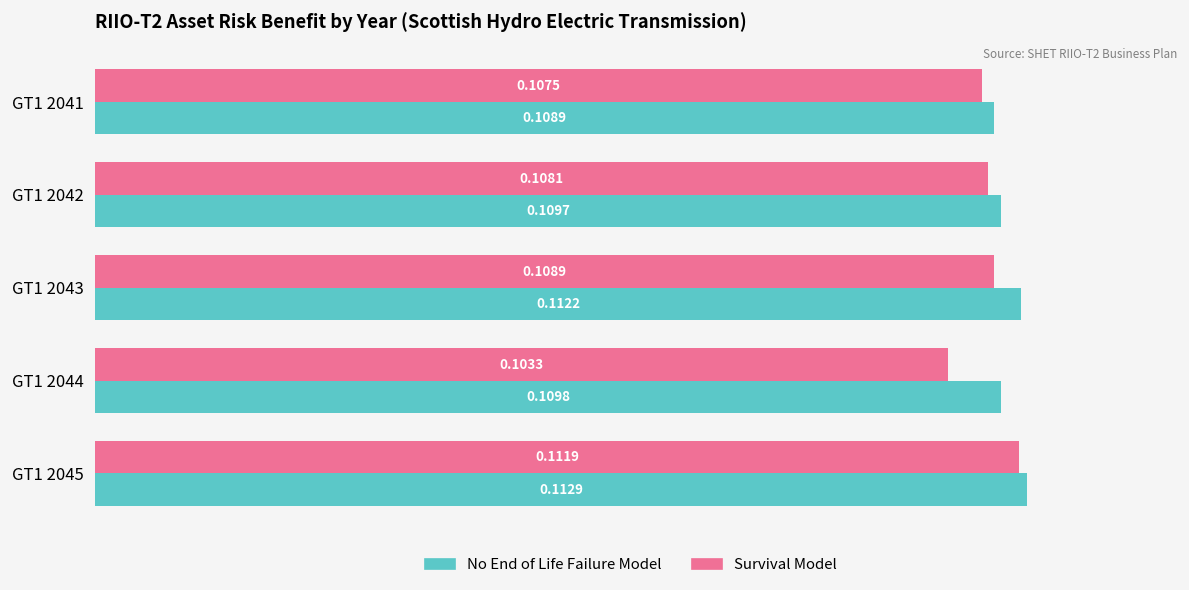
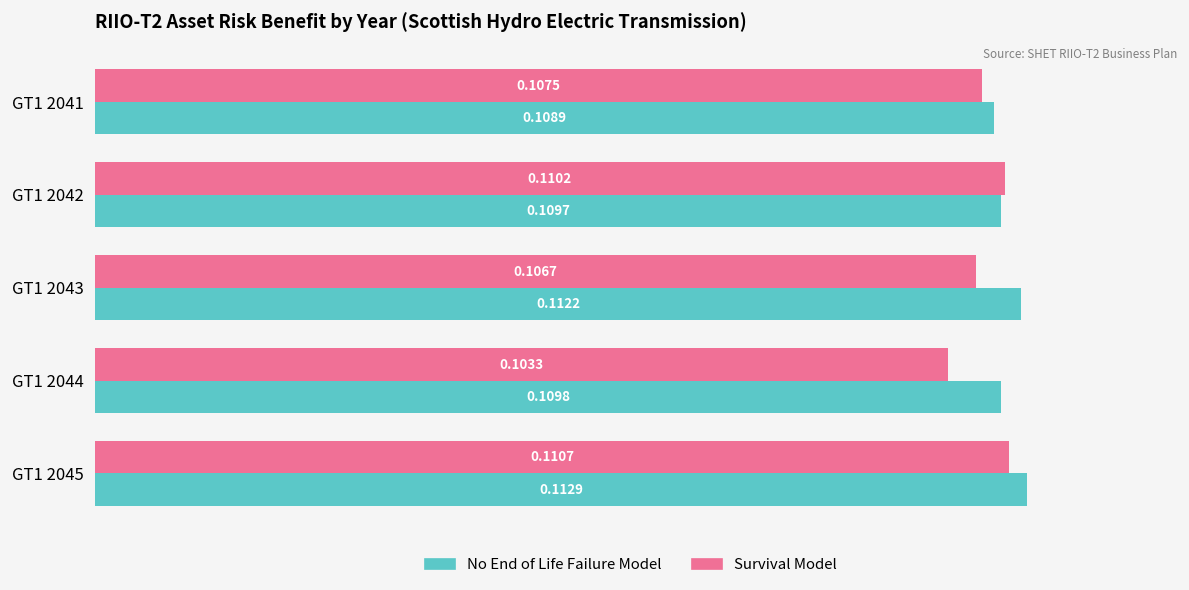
  {
    "No End of Life Failure Model": {
      "GT1 2041": 0.1089,
      "GT1 2042": 0.1097,
      "GT1 2043": 0.1122,
      "GT1 2044": 0.1098,
      "GT1 2045": 0.1129
    },
    "Survival Model": {
      "GT1 2041": 0.1075,
-     "GT1 2042": 0.1081,
-     "GT1 2043": 0.1089,
+     "GT1 2042": 0.1102,
+     "GT1 2043": 0.1067,
      "GT1 2044": 0.1033,
-     "GT1 2045": 0.1119
+     "GT1 2045": 0.1107
    }
  }
